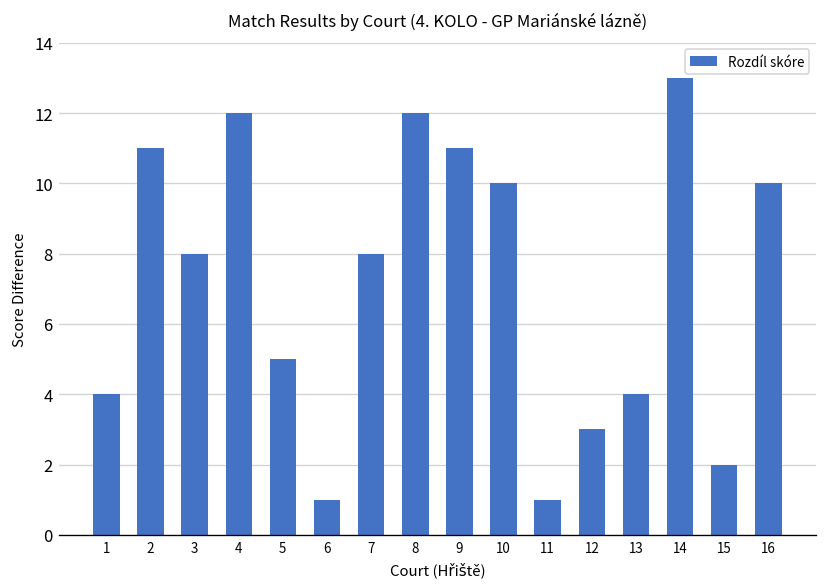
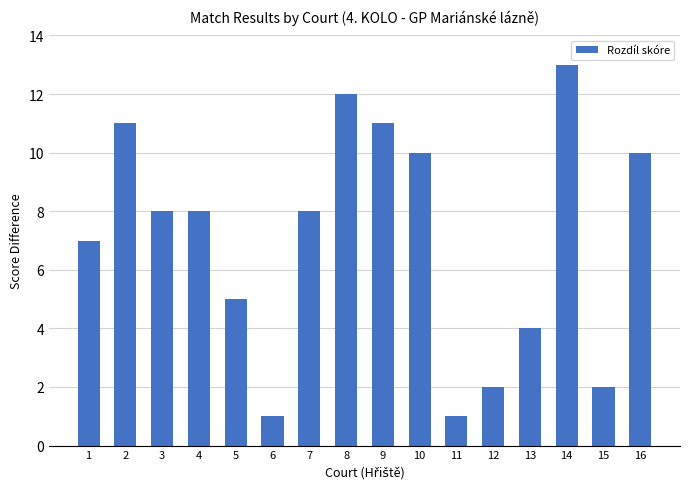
  {
-   "1": 4,
+   "1": 7,
    "2": 11,
    "3": 8,
-   "4": 12,
+   "4": 8,
    "5": 5,
    "6": 1,
    "7": 8,
    "8": 12,
    "9": 11,
    "10": 10,
    "11": 1,
-   "12": 3,
+   "12": 2,
    "13": 4,
    "14": 13,
    "15": 2,
    "16": 10
  }
